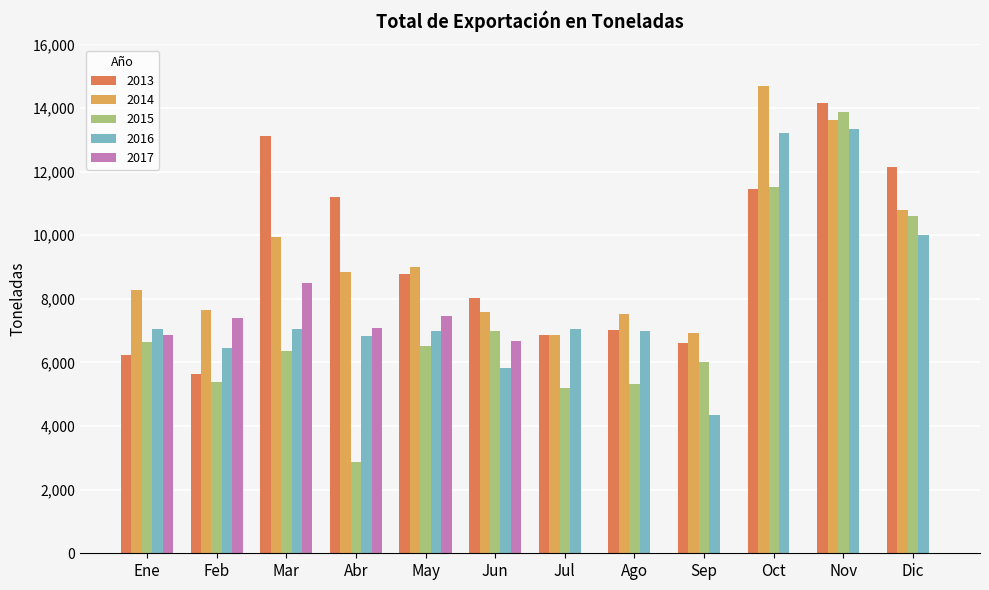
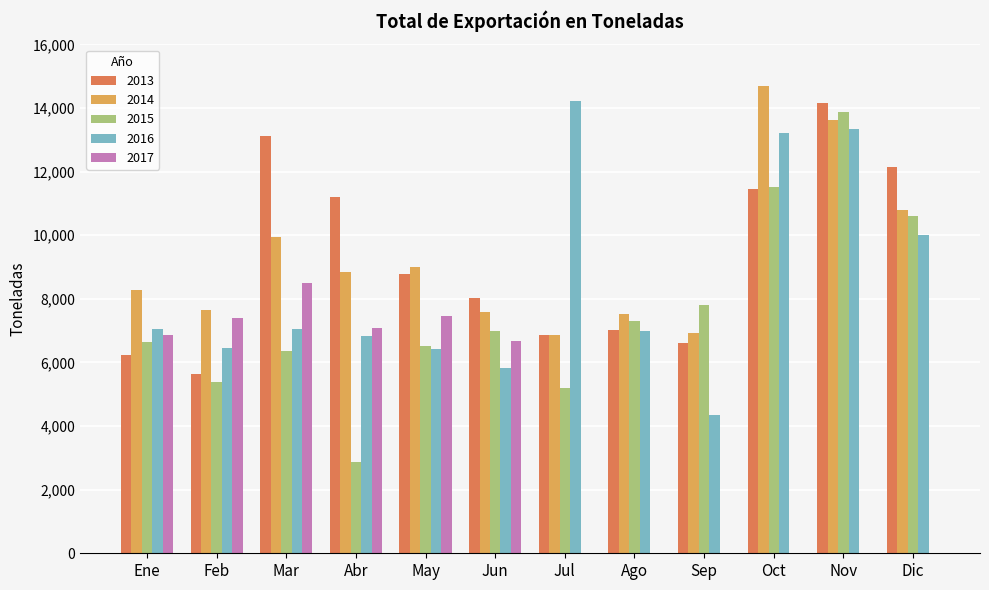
  {
    "2015": {
      "Ene": "6,600",
      "Feb": "5,400",
      "Mar": "6,400",
      "Abr": "2,900",
      "May": "6,500",
      "Jun": "7,000",
      "Jul": "5,200",
-     "Ago": "5,300",
-     "Sep": "6,000",
+     "Ago": "7,300",
+     "Sep": "7,800",
      "Oct": "11,500",
      "Nov": "13,900",
      "Dic": "10,600"
    },
    "2016": {
      "Ene": "7,000",
      "Feb": "6,400",
      "Mar": "7,100",
      "Abr": "6,800",
-     "May": "7,000",
+     "May": "6,400",
      "Jun": "5,800",
-     "Jul": "7,000",
+     "Jul": "14,200",
      "Ago": "7,000",
      "Sep": "4,300",
      "Oct": "13,200",
      "Nov": "13,300",
      "Dic": "10,000"
    },
    "2017": {
      "Ene": "6,900",
      "Feb": "7,400",
      "Mar": "8,500",
      "Abr": "7,100",
      "May": "7,500",
      "Jun": "6,700",
      "Jul": "0",
      "Ago": "0",
      "Sep": "0",
      "Oct": "0",
      "Nov": "0",
      "Dic": "0"
    }
  }
